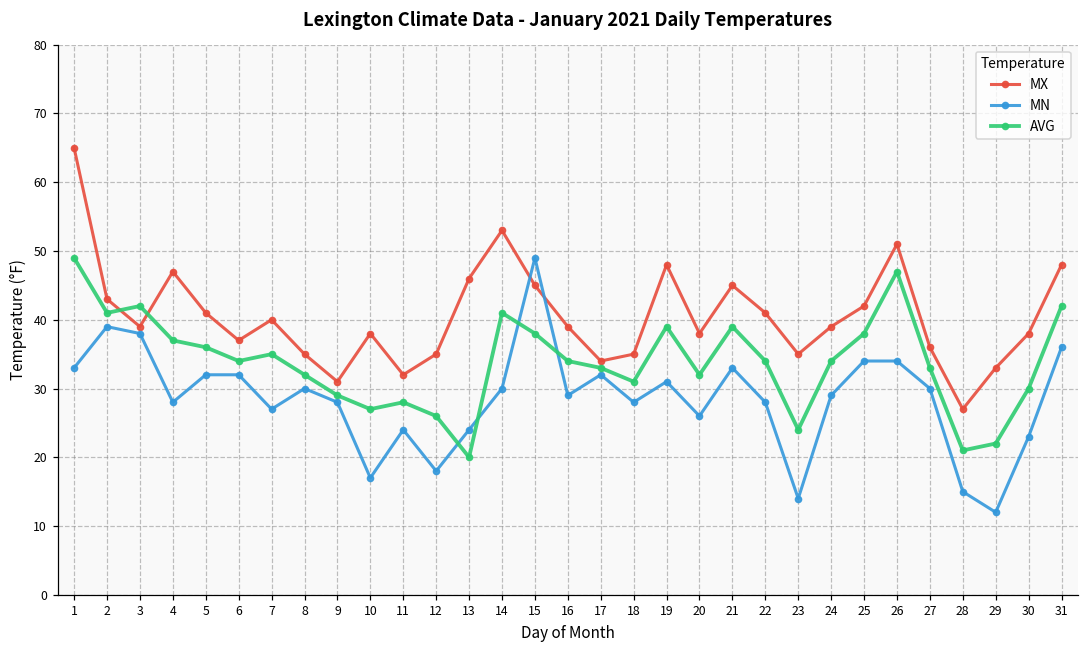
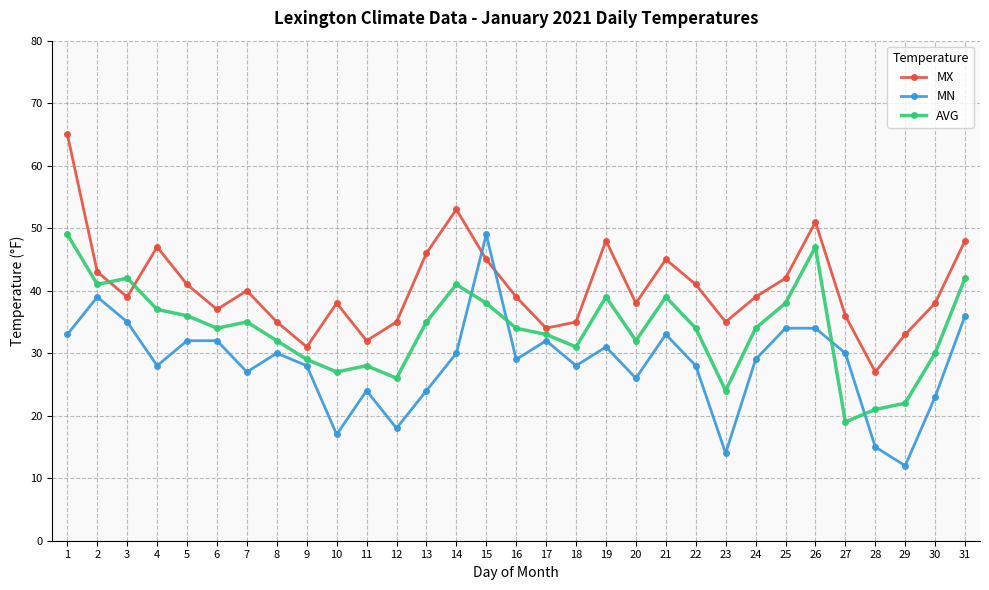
  {
    "MX": {
      "1": 65,
      "2": 43,
      "3": 39,
      "4": 47,
      "5": 41,
      "6": 37,
      "7": 40,
      "8": 35,
      "9": 31,
      "10": 38,
      "11": 32,
      "12": 35,
      "13": 46,
      "14": 53,
      "15": 45,
      "16": 39,
      "17": 34,
      "18": 35,
      "19": 48,
      "20": 38,
      "21": 45,
      "22": 41,
      "23": 35,
      "24": 39,
      "25": 42,
      "26": 51,
      "27": 36,
      "28": 27,
      "29": 33,
      "30": 38,
      "31": 48
    },
    "MN": {
      "1": 33,
      "2": 39,
-     "3": 38,
+     "3": 35,
      "4": 28,
      "5": 32,
      "6": 32,
      "7": 27,
      "8": 30,
      "9": 28,
      "10": 17,
      "11": 24,
      "12": 18,
      "13": 24,
      "14": 30,
      "15": 49,
      "16": 29,
      "17": 32,
      "18": 28,
      "19": 31,
      "20": 26,
      "21": 33,
      "22": 28,
      "23": 14,
      "24": 29,
      "25": 34,
      "26": 34,
      "27": 30,
      "28": 15,
      "29": 12,
      "30": 23,
      "31": 36
    },
    "AVG": {
      "1": 49,
      "2": 41,
      "3": 42,
      "4": 37,
      "5": 36,
      "6": 34,
      "7": 35,
      "8": 32,
      "9": 29,
      "10": 27,
      "11": 28,
      "12": 26,
-     "13": 20,
+     "13": 35,
      "14": 41,
      "15": 38,
      "16": 34,
      "17": 33,
      "18": 31,
      "19": 39,
      "20": 32,
      "21": 39,
      "22": 34,
      "23": 24,
      "24": 34,
      "25": 38,
      "26": 47,
-     "27": 33,
+     "27": 19,
      "28": 21,
      "29": 22,
      "30": 30,
      "31": 42
    }
  }
